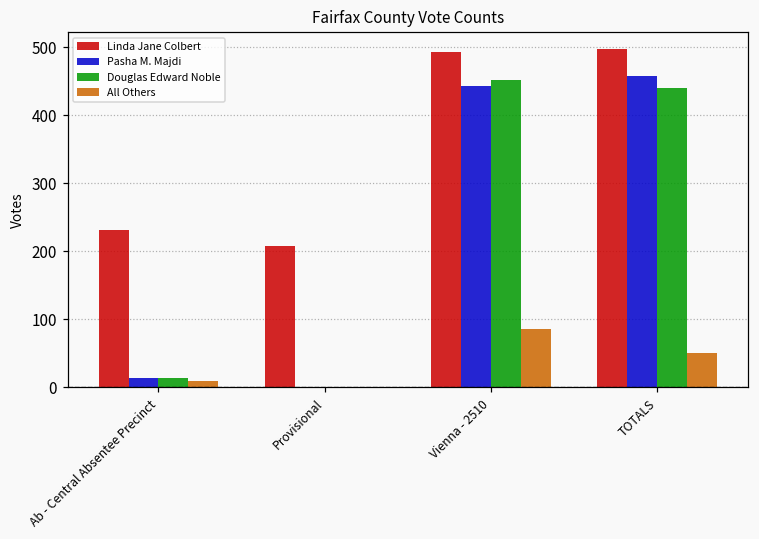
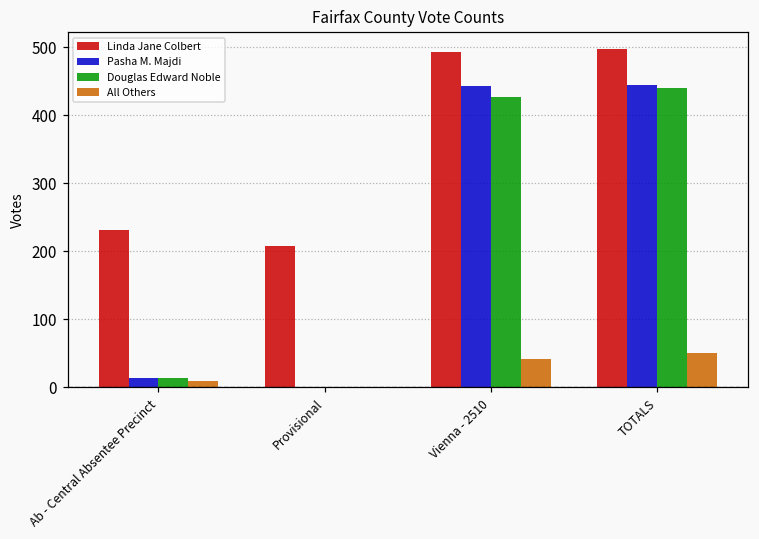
  {
    "Linda Jane Colbert": {
      "Ab - Central Absentee Precinct": 230,
      "Provisional": 210,
      "Vienna - 2510": 490,
      "TOTALS": 500
    },
    "Pasha M. Majdi": {
      "Ab - Central Absentee Precinct": 10,
      "Provisional": 0,
      "Vienna - 2510": 440,
-     "TOTALS": 460
+     "TOTALS": 440
    },
    "Douglas Edward Noble": {
      "Ab - Central Absentee Precinct": 10,
      "Provisional": 0,
-     "Vienna - 2510": 450,
+     "Vienna - 2510": 430,
      "TOTALS": 440
    },
    "All Others": {
      "Ab - Central Absentee Precinct": 10,
      "Provisional": 0,
-     "Vienna - 2510": 90,
+     "Vienna - 2510": 40,
      "TOTALS": 50
    }
  }
